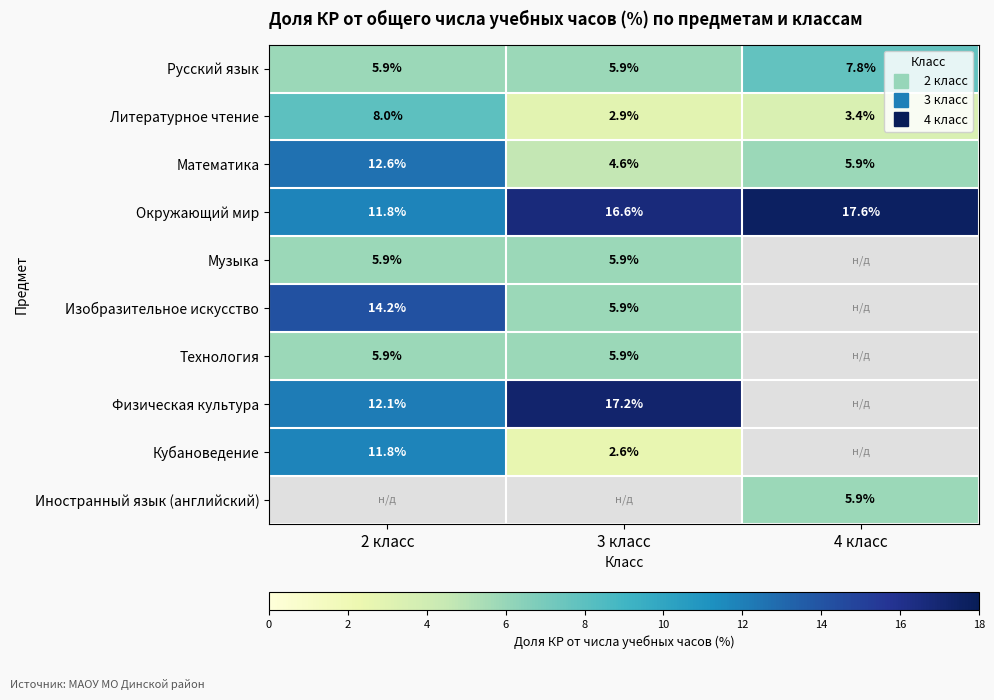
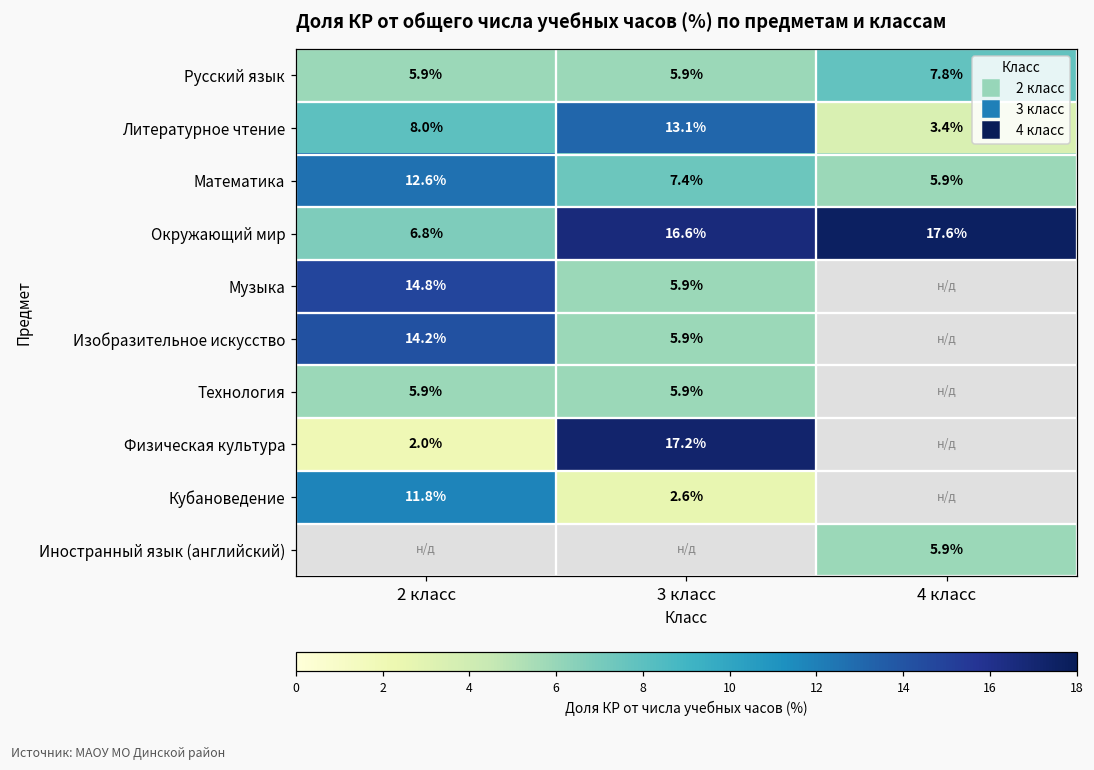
  {
    "Русский язык": {
      "2 класс": "5.9%",
      "3 класс": "5.9%",
      "4 класс": "7.8%"
    },
    "Литературное чтение": {
      "2 класс": "8.0%",
-     "3 класс": "2.9%",
+     "3 класс": "13.1%",
      "4 класс": "3.4%"
    },
    "Математика": {
      "2 класс": "12.6%",
-     "3 класс": "4.6%",
+     "3 класс": "7.4%",
      "4 класс": "5.9%"
    },
    "Окружающий мир": {
-     "2 класс": "11.8%",
+     "2 класс": "6.8%",
      "3 класс": "16.6%",
      "4 класс": "17.6%"
    },
    "Музыка": {
-     "2 класс": "5.9%",
+     "2 класс": "14.8%",
      "3 класс": "5.9%"
    },
    "Изобразительное искусство": {
      "2 класс": "14.2%",
      "3 класс": "5.9%"
    },
    "Технология": {
      "2 класс": "5.9%",
      "3 класс": "5.9%"
    },
    "Физическая культура": {
-     "2 класс": "12.1%",
+     "2 класс": "2.0%",
      "3 класс": "17.2%"
    },
    "Кубановедение": {
      "2 класс": "11.8%",
      "3 класс": "2.6%"
    },
    "Иностранный язык (английский)": {
      "4 класс": "5.9%"
    }
  }
